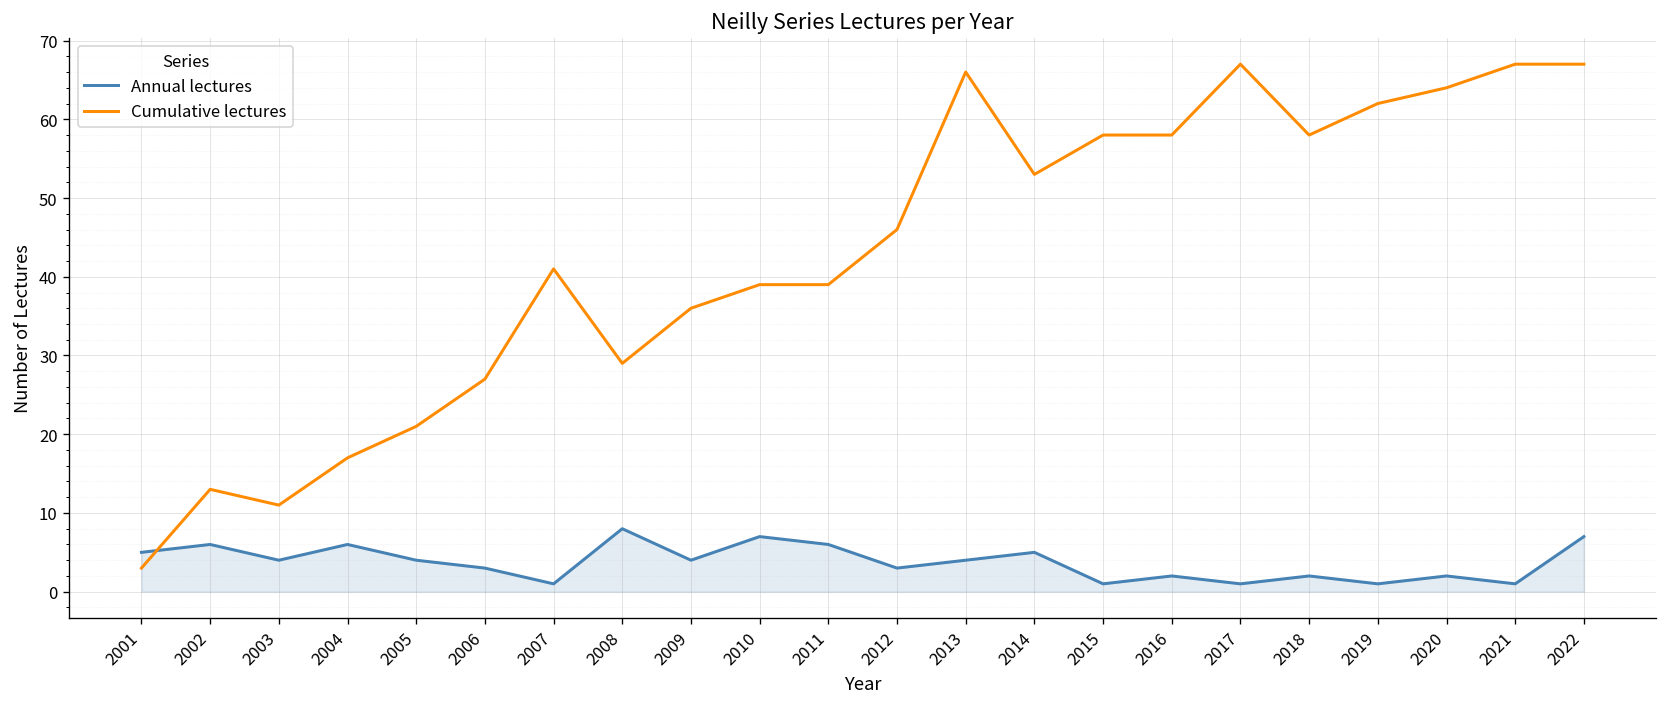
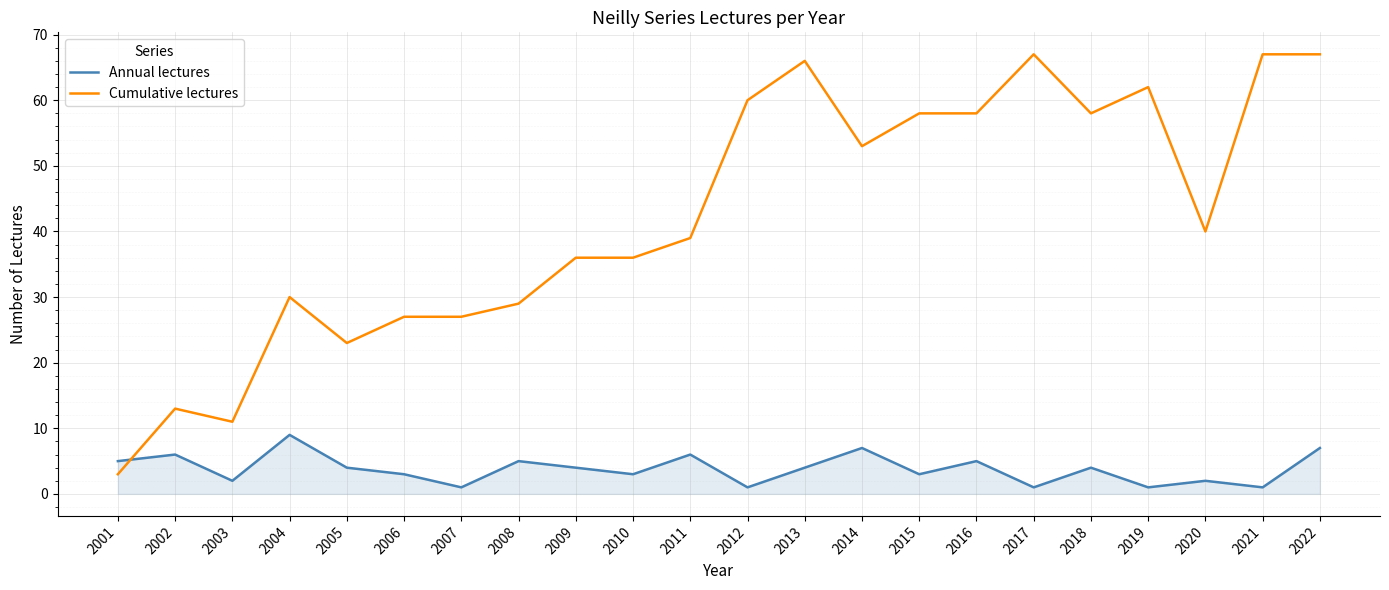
  {
    "Annual lectures": {
      "2001": 5,
      "2002": 6,
-     "2003": 4,
-     "2004": 6,
+     "2003": 2,
+     "2004": 9,
      "2005": 4,
      "2006": 3,
      "2007": 1,
-     "2008": 8,
+     "2008": 5,
      "2009": 4,
-     "2010": 7,
+     "2010": 3,
      "2011": 6,
-     "2012": 3,
+     "2012": 1,
      "2013": 4,
-     "2014": 5,
-     "2015": 1,
-     "2016": 2,
+     "2014": 7,
+     "2015": 3,
+     "2016": 5,
      "2017": 1,
-     "2018": 2,
+     "2018": 4,
      "2019": 1,
      "2020": 2,
      "2021": 1,
      "2022": 7
    },
    "Cumulative lectures": {
      "2001": 3,
      "2002": 13,
      "2003": 11,
-     "2004": 17,
-     "2005": 21,
+     "2004": 30,
+     "2005": 23,
      "2006": 27,
-     "2007": 41,
+     "2007": 27,
      "2008": 29,
      "2009": 36,
-     "2010": 39,
+     "2010": 36,
      "2011": 39,
-     "2012": 46,
+     "2012": 60,
      "2013": 66,
      "2014": 53,
      "2015": 58,
      "2016": 58,
      "2017": 67,
      "2018": 58,
      "2019": 62,
-     "2020": 64,
+     "2020": 40,
      "2021": 67,
      "2022": 67
    }
  }
